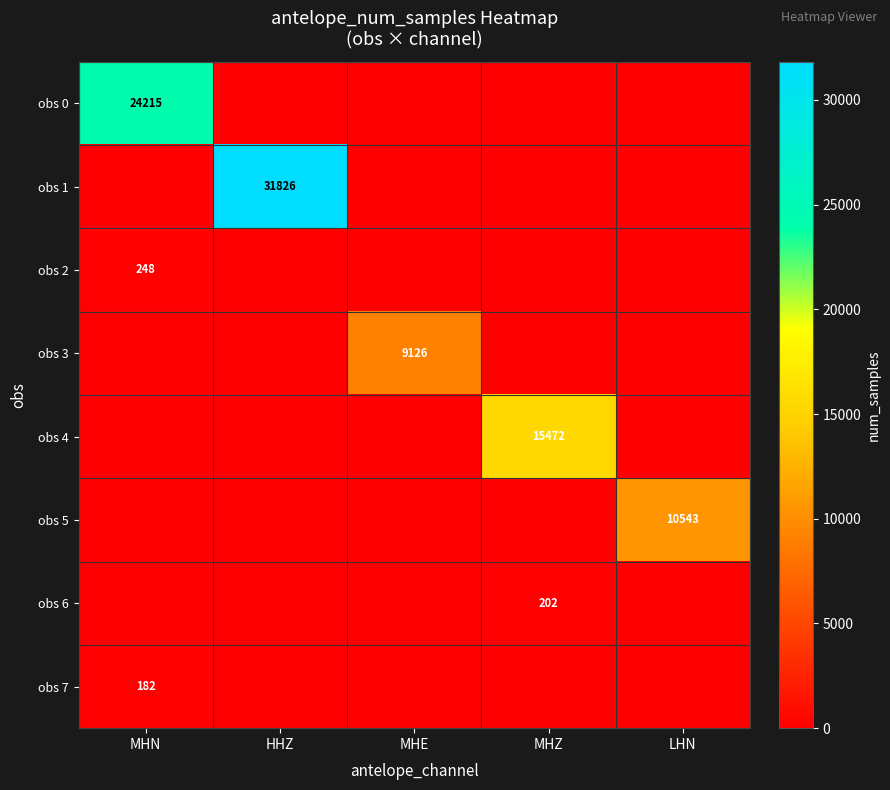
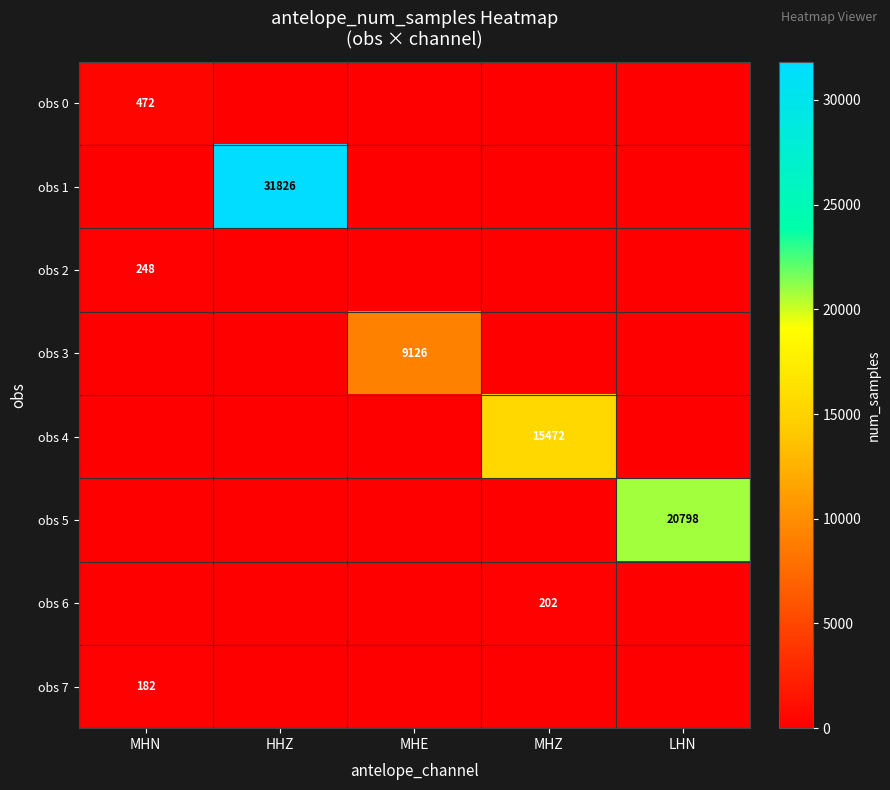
  {
    "obs 0": {
-     "MHN": 24215
+     "MHN": 472
    },
    "obs 1": {
      "HHZ": 31826
    },
    "obs 2": {
      "MHN": 248
    },
    "obs 3": {
      "MHE": 9126
    },
    "obs 4": {
      "MHZ": 15472
    },
    "obs 5": {
-     "LHN": 10543
+     "LHN": 20798
    },
    "obs 6": {
      "MHZ": 202
    },
    "obs 7": {
      "MHN": 182
    }
  }
